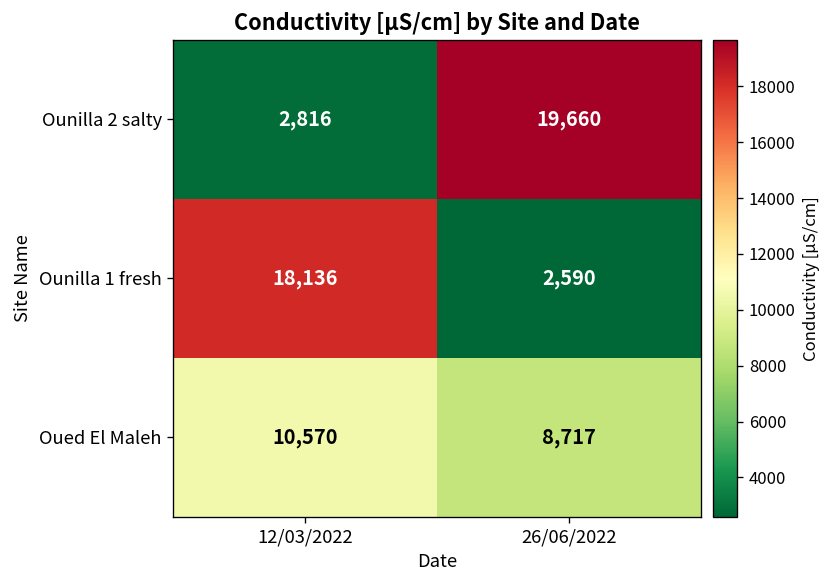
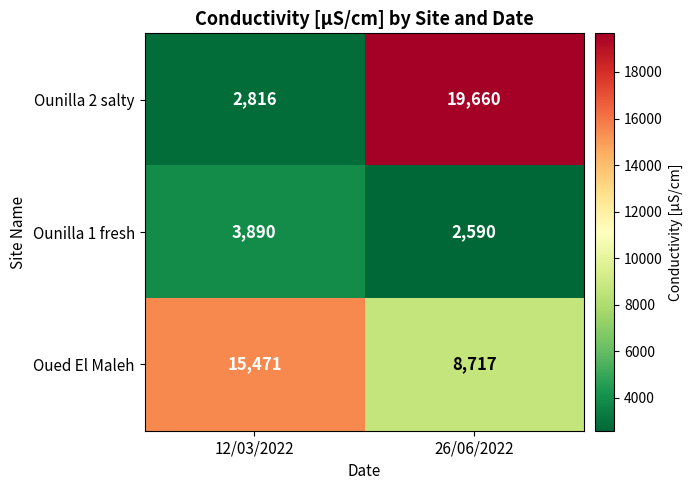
  {
    "Ounilla 2 salty": {
      "12/03/2022": "2,816",
      "26/06/2022": "19,660"
    },
    "Ounilla 1 fresh": {
-     "12/03/2022": "18,136",
+     "12/03/2022": "3,890",
      "26/06/2022": "2,590"
    },
    "Oued El Maleh": {
-     "12/03/2022": "10,570",
+     "12/03/2022": "15,471",
      "26/06/2022": "8,717"
    }
  }
